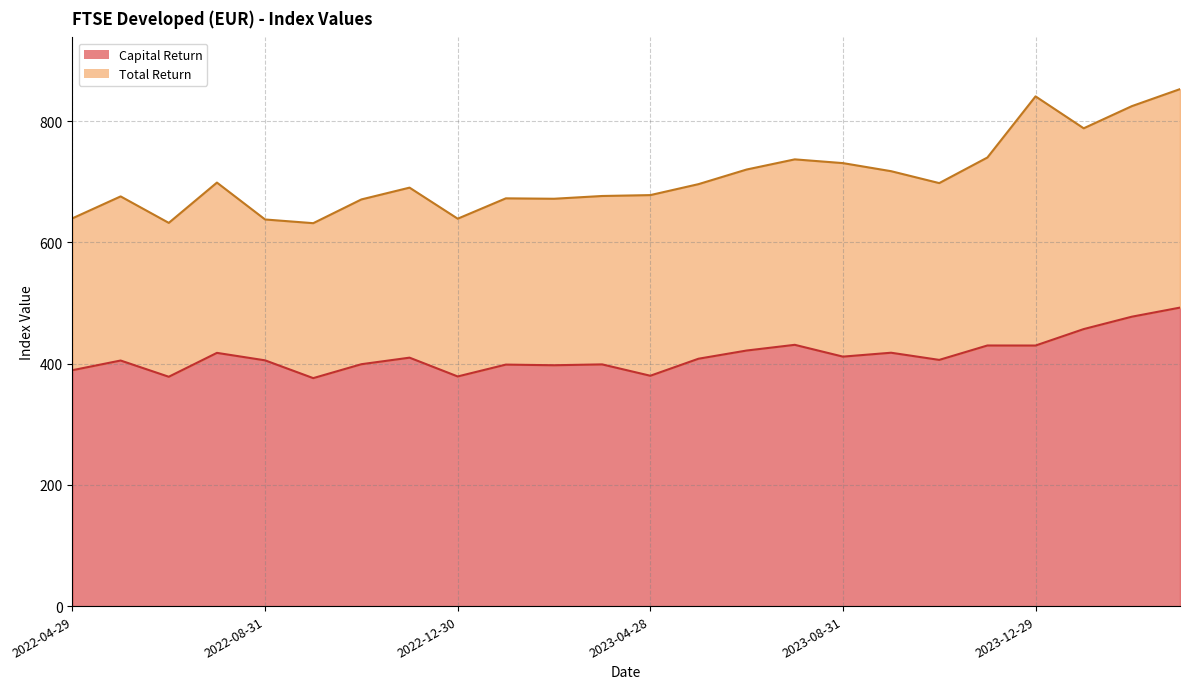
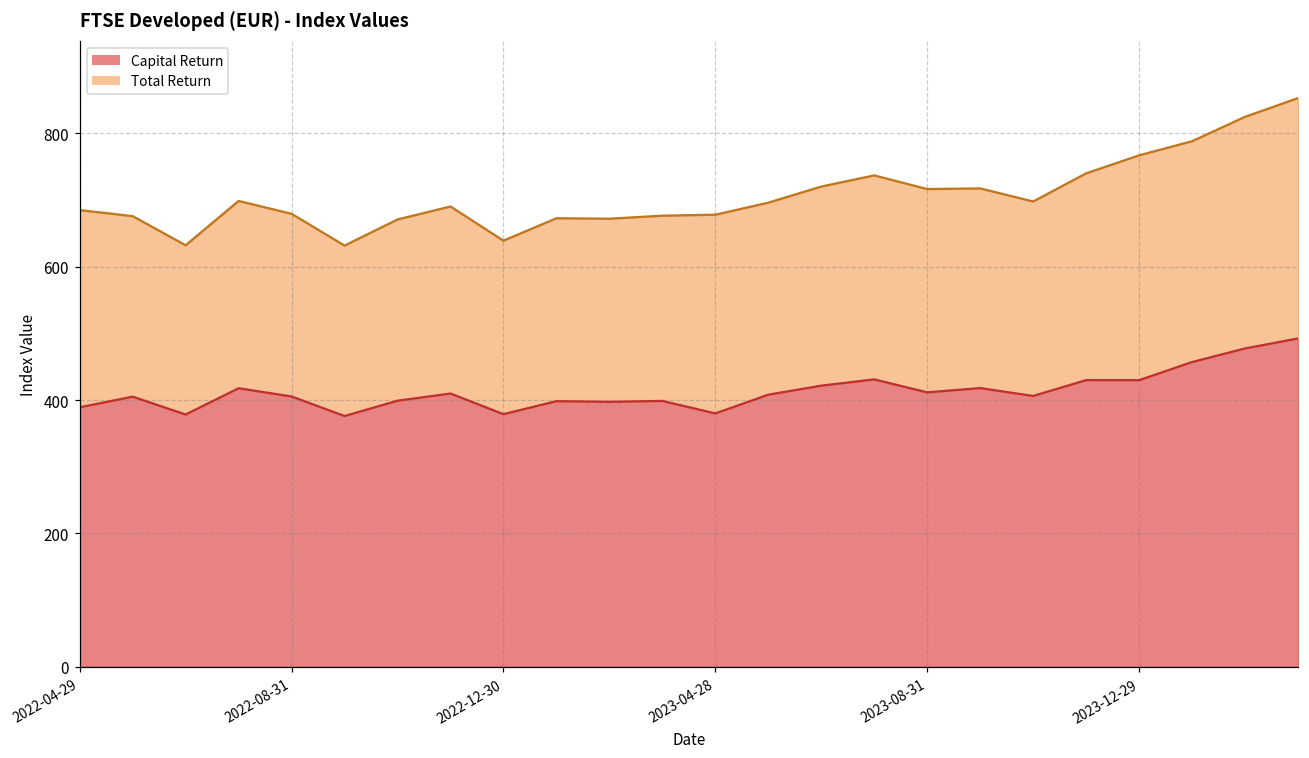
  {
    "Capital Return": {
      "2022-04-29": 390,
      "2022-08-31": 410,
      "2022-12-30": 380,
      "2023-04-28": 380,
      "2023-08-31": 410,
      "2023-12-29": 430
    },
    "Total Return": {
-     "2022-04-29": 640,
-     "2022-08-31": 640,
+     "2022-04-29": 680,
+     "2022-08-31": 680,
      "2022-12-30": 640,
      "2023-04-28": 680,
-     "2023-08-31": 730,
-     "2023-12-29": 840
+     "2023-08-31": 720,
+     "2023-12-29": 770
    }
  }
